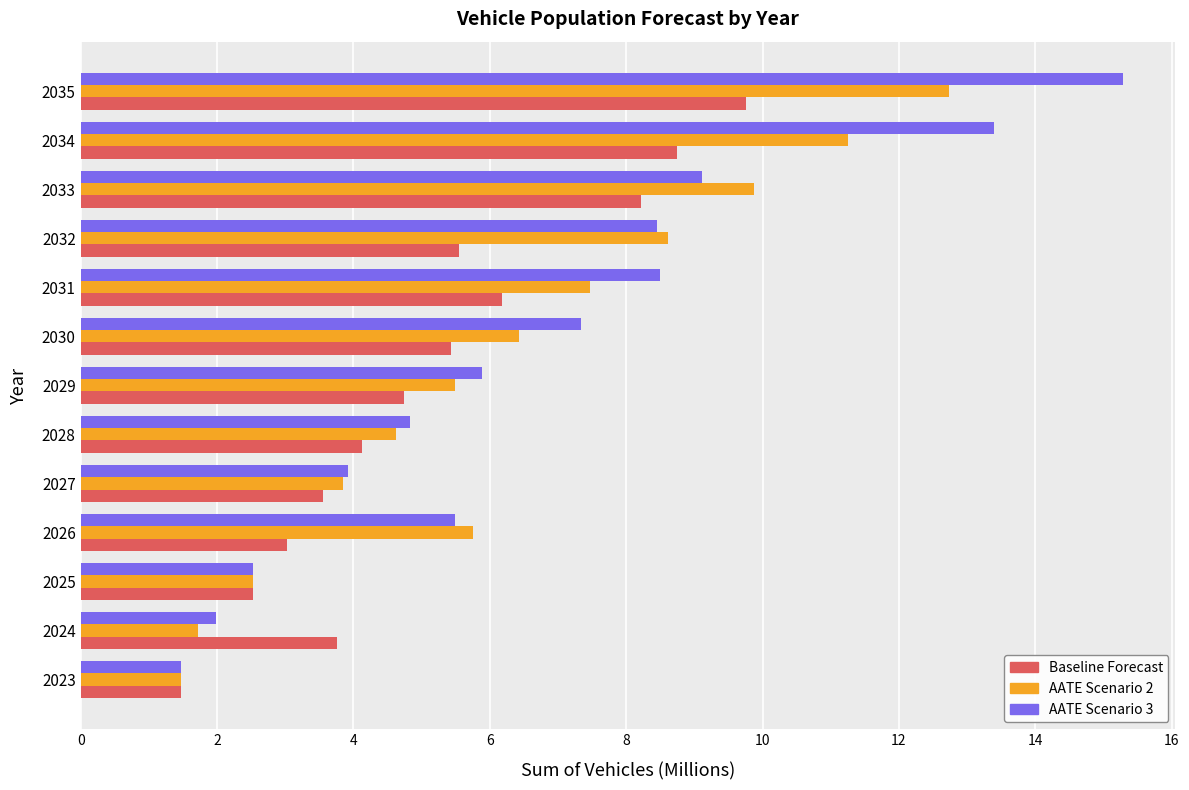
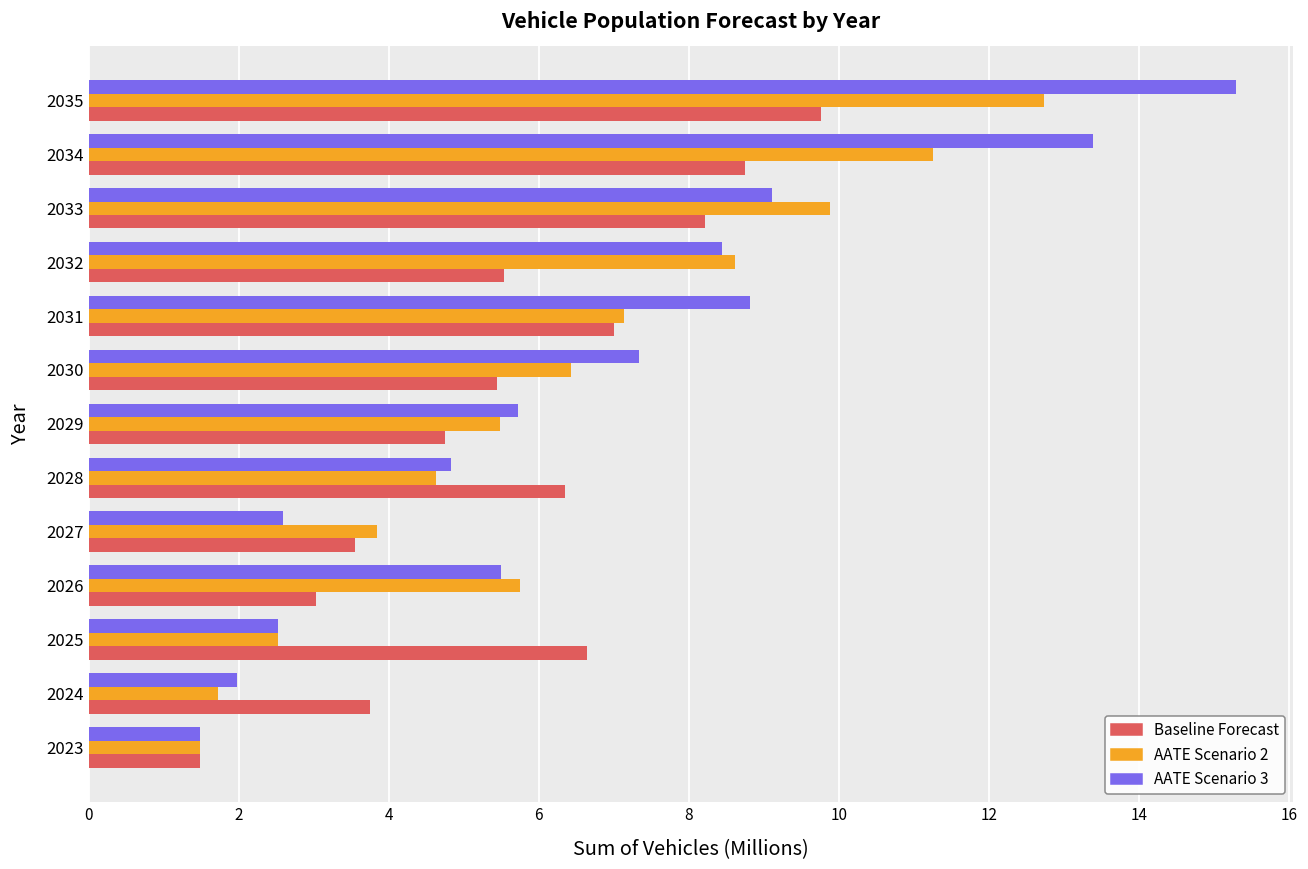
  {
    "Baseline Forecast": {
      "2035": 9.8,
      "2034": 8.7,
      "2033": 8.2,
      "2032": 5.5,
-     "2031": 6.2,
+     "2031": 7.0,
      "2030": 5.4,
      "2029": 4.7,
-     "2028": 4.1,
+     "2028": 6.4,
      "2027": 3.6,
      "2026": 3.0,
-     "2025": 2.5,
+     "2025": 6.6,
      "2024": 3.8,
      "2023": 1.5
    },
    "AATE Scenario 2": {
      "2035": 12.7,
      "2034": 11.3,
      "2033": 9.9,
      "2032": 8.6,
-     "2031": 7.5,
+     "2031": 7.1,
      "2030": 6.4,
      "2029": 5.5,
      "2028": 4.6,
      "2027": 3.8,
      "2026": 5.8,
      "2025": 2.5,
      "2024": 1.7,
      "2023": 1.5
    },
    "AATE Scenario 3": {
      "2035": 15.3,
      "2034": 13.4,
      "2033": 9.1,
      "2032": 8.4,
-     "2031": 8.5,
+     "2031": 8.8,
      "2030": 7.3,
-     "2029": 5.9,
+     "2029": 5.7,
      "2028": 4.8,
-     "2027": 3.9,
+     "2027": 2.6,
      "2026": 5.5,
      "2025": 2.5,
      "2024": 2.0,
      "2023": 1.5
    }
  }
